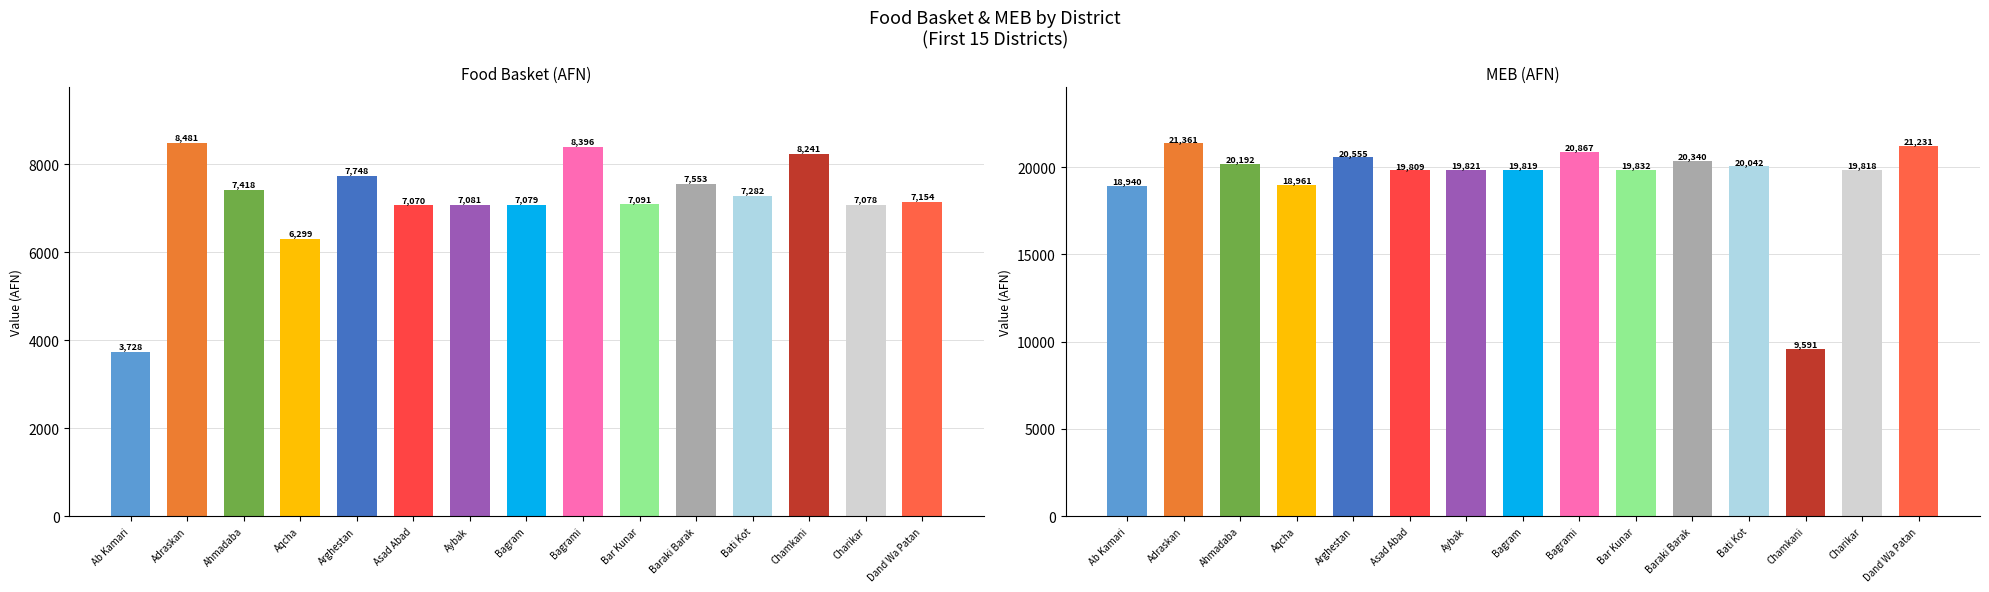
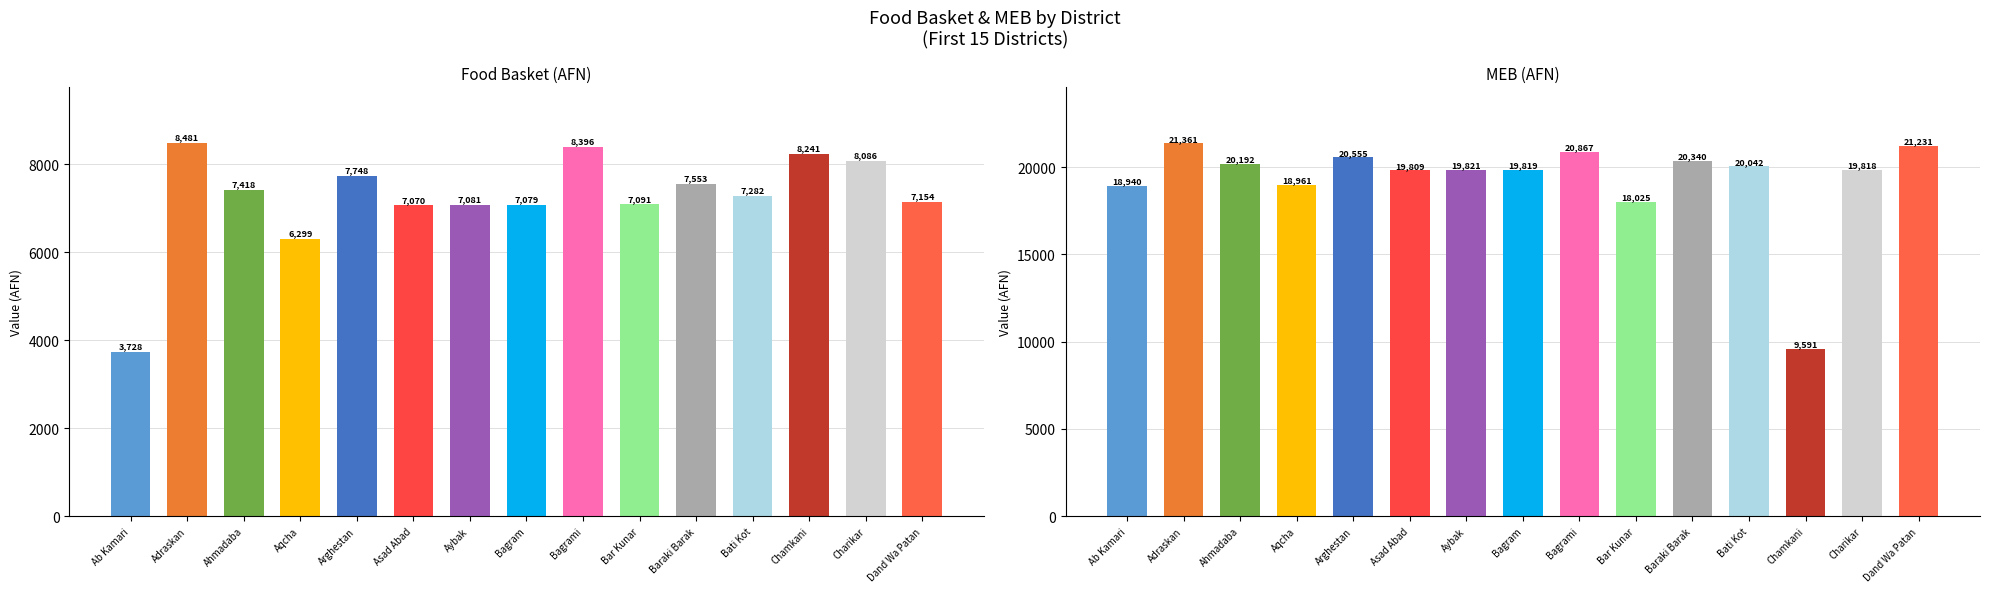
  {
    "Food Basket (AFN)": {
      "Ab Kamari": "3,728",
      "Adraskan": "8,481",
      "Ahmadaba": "7,418",
      "Aqcha": "6,299",
      "Arghestan": "7,748",
      "Asad Abad": "7,070",
      "Aybak": "7,081",
      "Bagram": "7,079",
      "Bagrami": "8,396",
      "Bar Kunar": "7,091",
      "Baraki Barak": "7,553",
      "Bati Kot": "7,282",
      "Chamkani": "8,241",
-     "Charikar": "7,078",
+     "Charikar": "8,086",
      "Dand Wa Patan": "7,154"
    },
    "MEB (AFN)": {
      "Ab Kamari": "18,940",
      "Adraskan": "21,361",
      "Ahmadaba": "20,192",
      "Aqcha": "18,961",
      "Arghestan": "20,555",
      "Asad Abad": "19,809",
      "Aybak": "19,821",
      "Bagram": "19,819",
      "Bagrami": "20,867",
-     "Bar Kunar": "19,832",
+     "Bar Kunar": "18,025",
      "Baraki Barak": "20,340",
      "Bati Kot": "20,042",
      "Chamkani": "9,591",
      "Charikar": "19,818",
      "Dand Wa Patan": "21,231"
    }
  }
